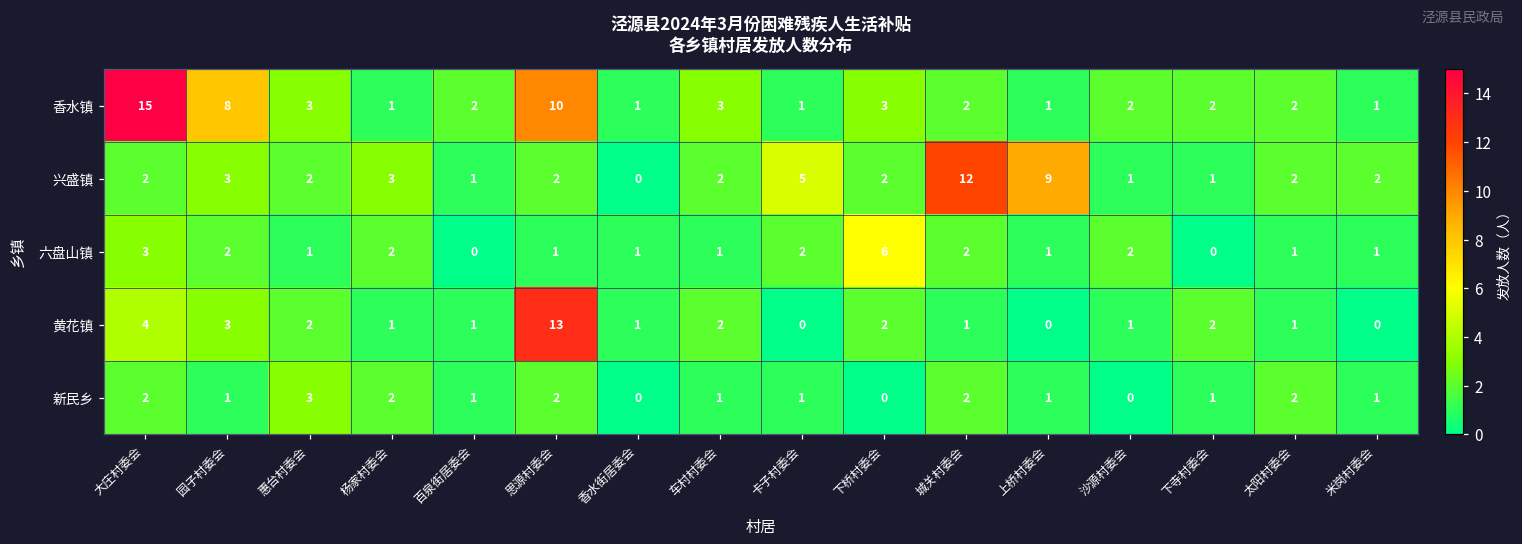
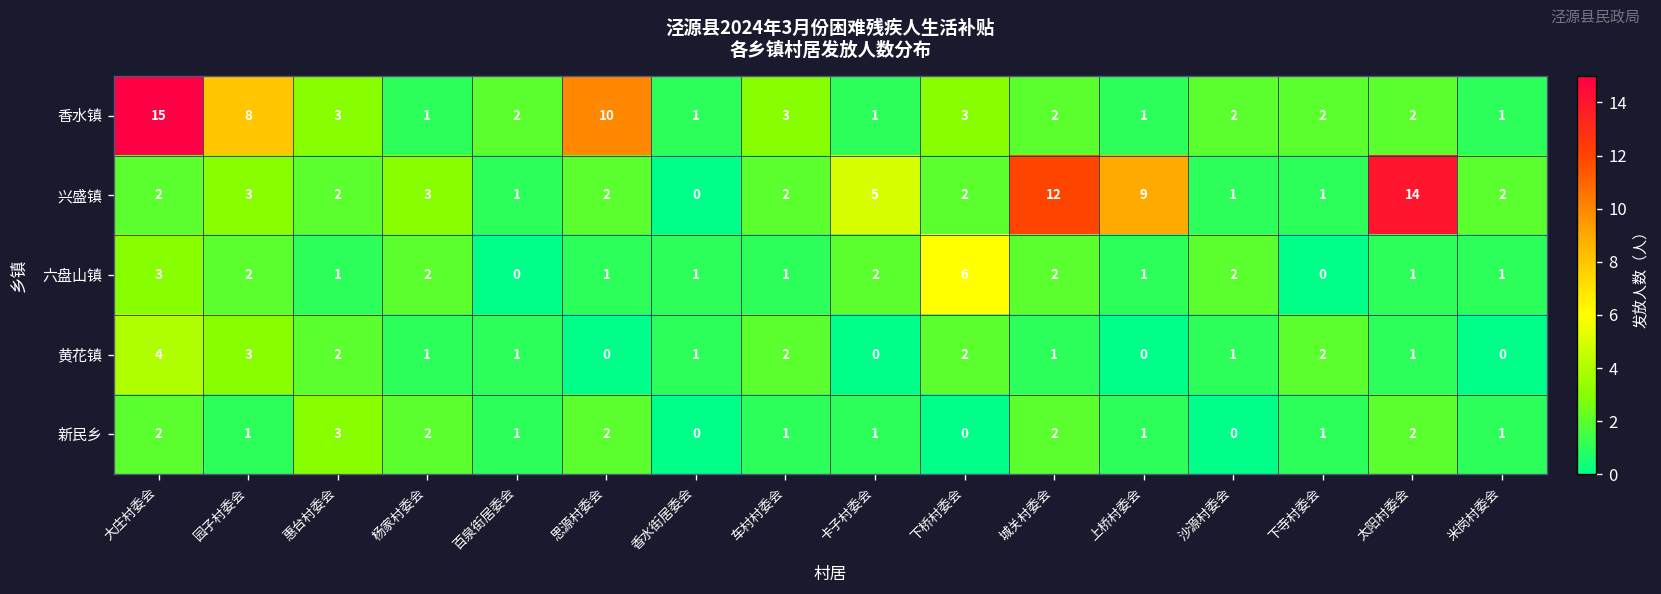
  {
    "香水镇": {
      "大庄村委会": 15,
      "园子村委会": 8,
      "惠台村委会": 3,
      "杨家村委会": 1,
      "百泉街居委会": 2,
      "思源村委会": 10,
      "香水街居委会": 1,
      "车村村委会": 3,
      "卡子村委会": 1,
      "下桥村委会": 3,
      "城关村委会": 2,
      "上桥村委会": 1,
      "沙源村委会": 2,
      "下寺村委会": 2,
      "太阳村委会": 2,
      "米岗村委会": 1
    },
    "兴盛镇": {
      "大庄村委会": 2,
      "园子村委会": 3,
      "惠台村委会": 2,
      "杨家村委会": 3,
      "百泉街居委会": 1,
      "思源村委会": 2,
      "香水街居委会": 0,
      "车村村委会": 2,
      "卡子村委会": 5,
      "下桥村委会": 2,
      "城关村委会": 12,
      "上桥村委会": 9,
      "沙源村委会": 1,
      "下寺村委会": 1,
-     "太阳村委会": 2,
+     "太阳村委会": 14,
      "米岗村委会": 2
    },
    "六盘山镇": {
      "大庄村委会": 3,
      "园子村委会": 2,
      "惠台村委会": 1,
      "杨家村委会": 2,
      "百泉街居委会": 0,
      "思源村委会": 1,
      "香水街居委会": 1,
      "车村村委会": 1,
      "卡子村委会": 2,
      "下桥村委会": 6,
      "城关村委会": 2,
      "上桥村委会": 1,
      "沙源村委会": 2,
      "下寺村委会": 0,
      "太阳村委会": 1,
      "米岗村委会": 1
    },
    "黄花镇": {
      "大庄村委会": 4,
      "园子村委会": 3,
      "惠台村委会": 2,
      "杨家村委会": 1,
      "百泉街居委会": 1,
-     "思源村委会": 13,
+     "思源村委会": 0,
      "香水街居委会": 1,
      "车村村委会": 2,
      "卡子村委会": 0,
      "下桥村委会": 2,
      "城关村委会": 1,
      "上桥村委会": 0,
      "沙源村委会": 1,
      "下寺村委会": 2,
      "太阳村委会": 1,
      "米岗村委会": 0
    },
    "新民乡": {
      "大庄村委会": 2,
      "园子村委会": 1,
      "惠台村委会": 3,
      "杨家村委会": 2,
      "百泉街居委会": 1,
      "思源村委会": 2,
      "香水街居委会": 0,
      "车村村委会": 1,
      "卡子村委会": 1,
      "下桥村委会": 0,
      "城关村委会": 2,
      "上桥村委会": 1,
      "沙源村委会": 0,
      "下寺村委会": 1,
      "太阳村委会": 2,
      "米岗村委会": 1
    }
  }
